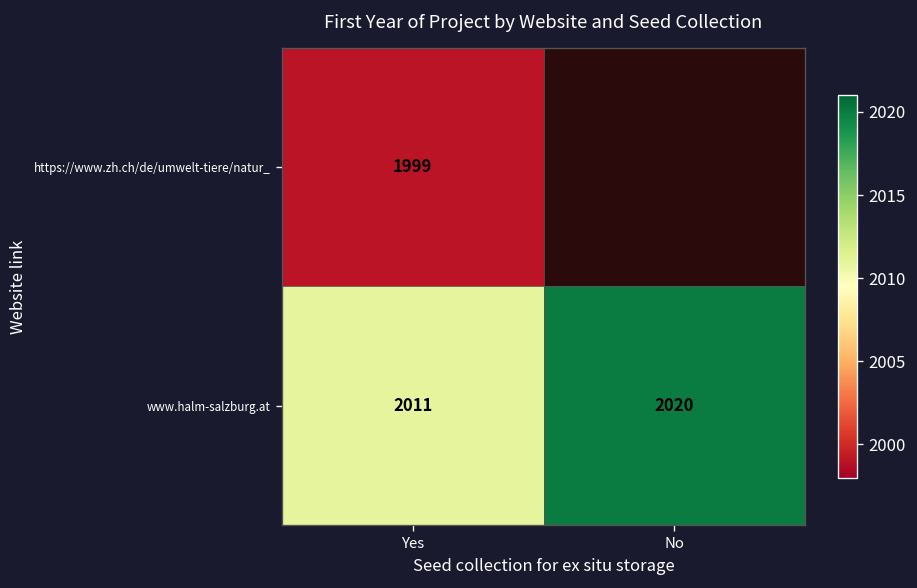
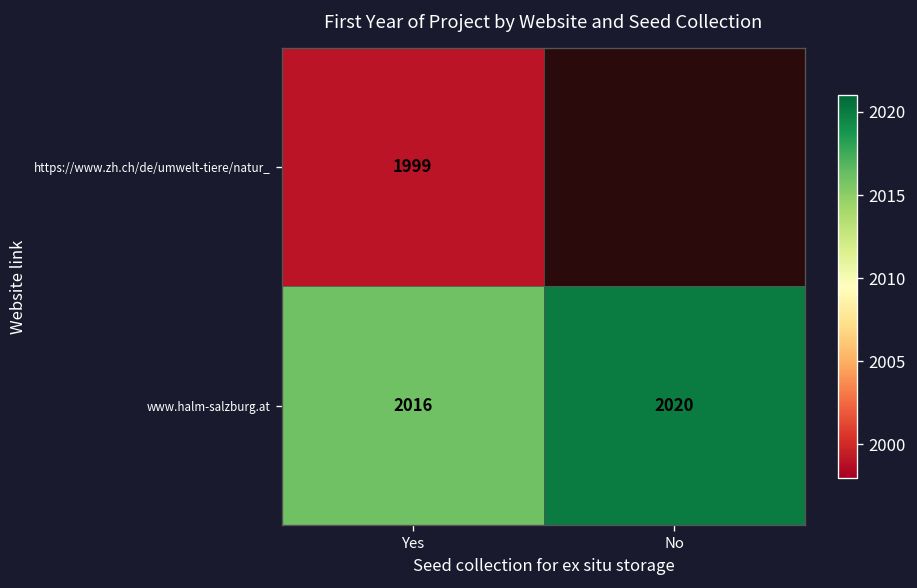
  {
    "https://www.zh.ch/de/umwelt-tiere/natur_": {
      "Yes": 1999
    },
    "www.halm-salzburg.at": {
-     "Yes": 2011,
+     "Yes": 2016,
      "No": 2020
    }
  }
